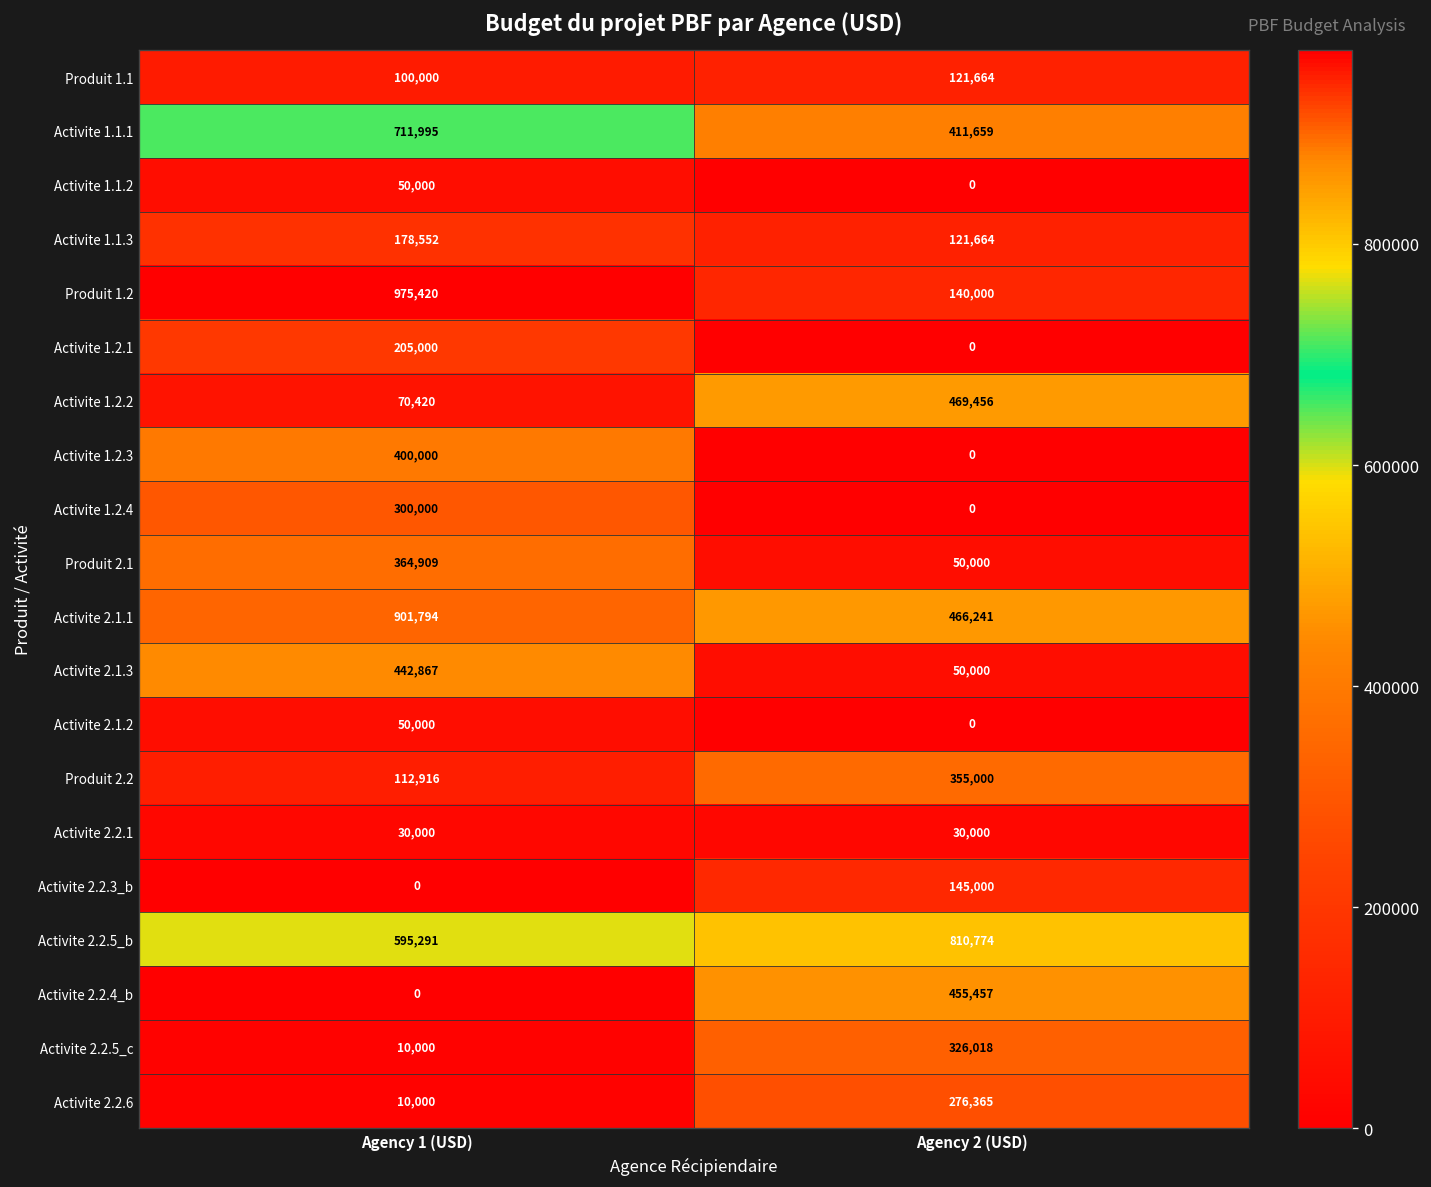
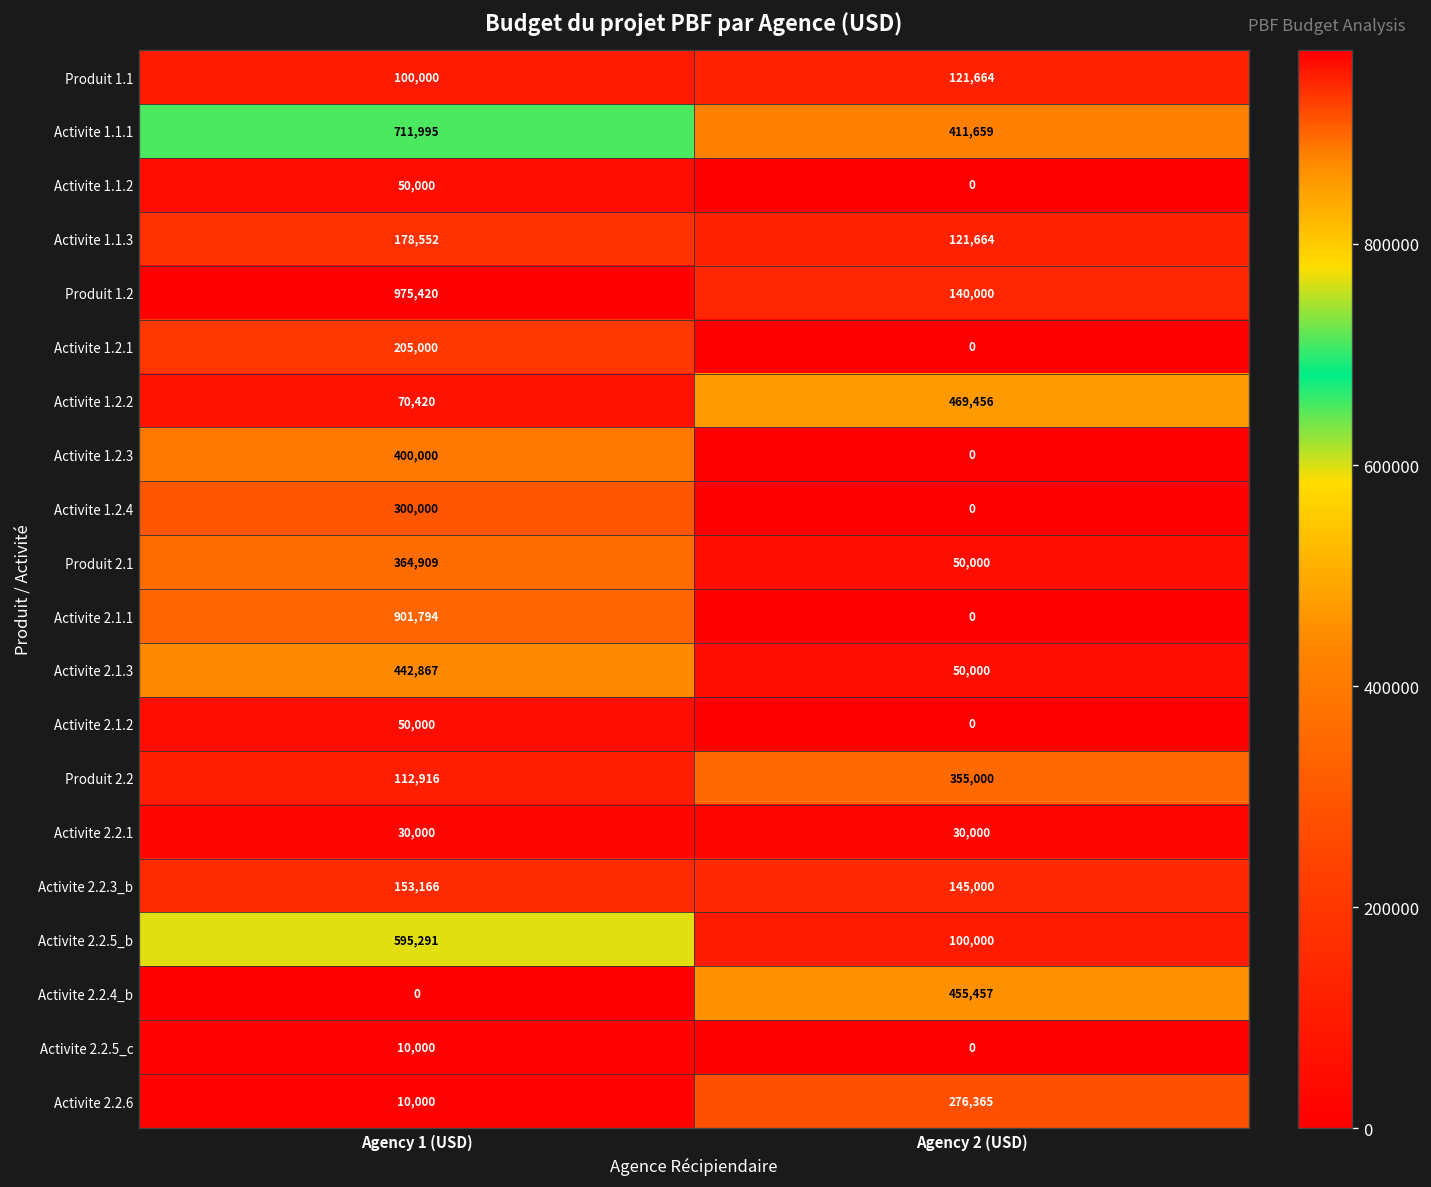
  {
    "Produit 1.1": {
      "Agency 1 (USD)": "100,000",
      "Agency 2 (USD)": "121,664"
    },
    "Activite 1.1.1": {
      "Agency 1 (USD)": "711,995",
      "Agency 2 (USD)": "411,659"
    },
    "Activite 1.1.2": {
      "Agency 1 (USD)": "50,000",
      "Agency 2 (USD)": "0"
    },
    "Activite 1.1.3": {
      "Agency 1 (USD)": "178,552",
      "Agency 2 (USD)": "121,664"
    },
    "Produit 1.2": {
      "Agency 1 (USD)": "975,420",
      "Agency 2 (USD)": "140,000"
    },
    "Activite 1.2.1": {
      "Agency 1 (USD)": "205,000",
      "Agency 2 (USD)": "0"
    },
    "Activite 1.2.2": {
      "Agency 1 (USD)": "70,420",
      "Agency 2 (USD)": "469,456"
    },
    "Activite 1.2.3": {
      "Agency 1 (USD)": "400,000",
      "Agency 2 (USD)": "0"
    },
    "Activite 1.2.4": {
      "Agency 1 (USD)": "300,000",
      "Agency 2 (USD)": "0"
    },
    "Produit 2.1": {
      "Agency 1 (USD)": "364,909",
      "Agency 2 (USD)": "50,000"
    },
    "Activite 2.1.1": {
      "Agency 1 (USD)": "901,794",
-     "Agency 2 (USD)": "466,241"
+     "Agency 2 (USD)": "0"
    },
    "Activite 2.1.3": {
      "Agency 1 (USD)": "442,867",
      "Agency 2 (USD)": "50,000"
    },
    "Activite 2.1.2": {
      "Agency 1 (USD)": "50,000",
      "Agency 2 (USD)": "0"
    },
    "Produit 2.2": {
      "Agency 1 (USD)": "112,916",
      "Agency 2 (USD)": "355,000"
    },
    "Activite 2.2.1": {
      "Agency 1 (USD)": "30,000",
      "Agency 2 (USD)": "30,000"
    },
    "Activite 2.2.3_b": {
-     "Agency 1 (USD)": "0",
+     "Agency 1 (USD)": "153,166",
      "Agency 2 (USD)": "145,000"
    },
    "Activite 2.2.5_b": {
      "Agency 1 (USD)": "595,291",
-     "Agency 2 (USD)": "810,774"
+     "Agency 2 (USD)": "100,000"
    },
    "Activite 2.2.4_b": {
      "Agency 1 (USD)": "0",
      "Agency 2 (USD)": "455,457"
    },
    "Activite 2.2.5_c": {
      "Agency 1 (USD)": "10,000",
-     "Agency 2 (USD)": "326,018"
+     "Agency 2 (USD)": "0"
    },
    "Activite 2.2.6": {
      "Agency 1 (USD)": "10,000",
      "Agency 2 (USD)": "276,365"
    }
  }
